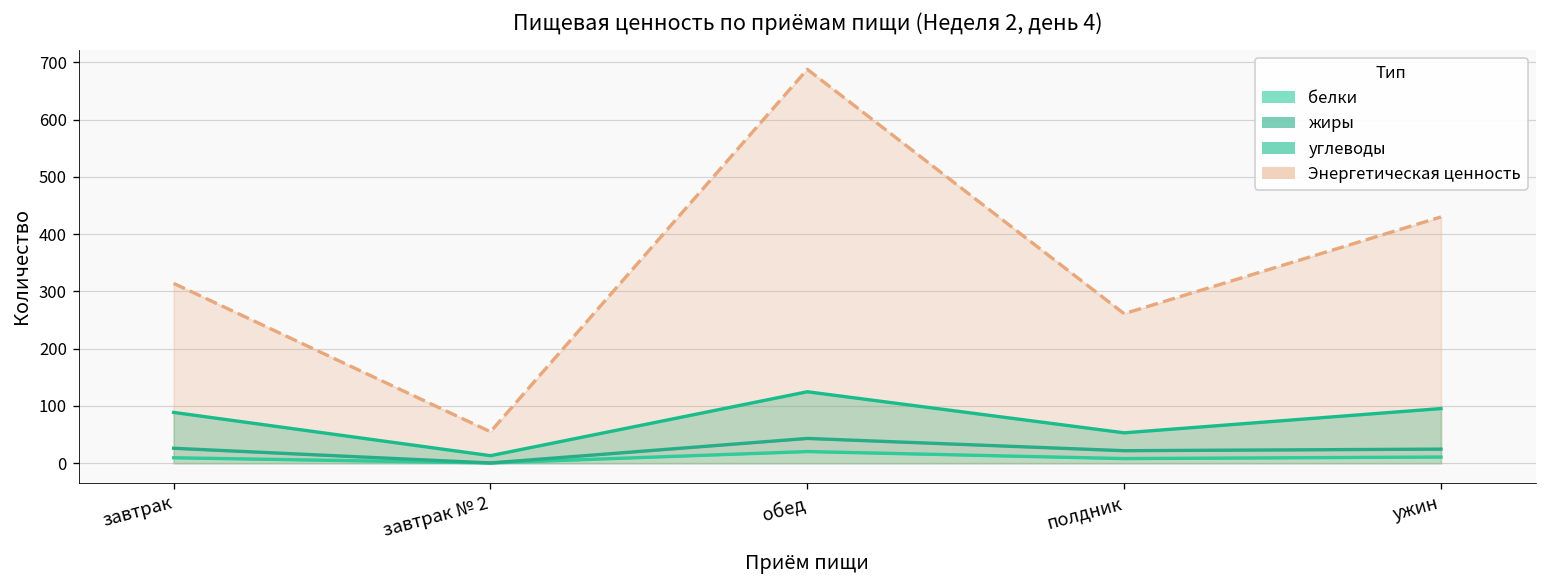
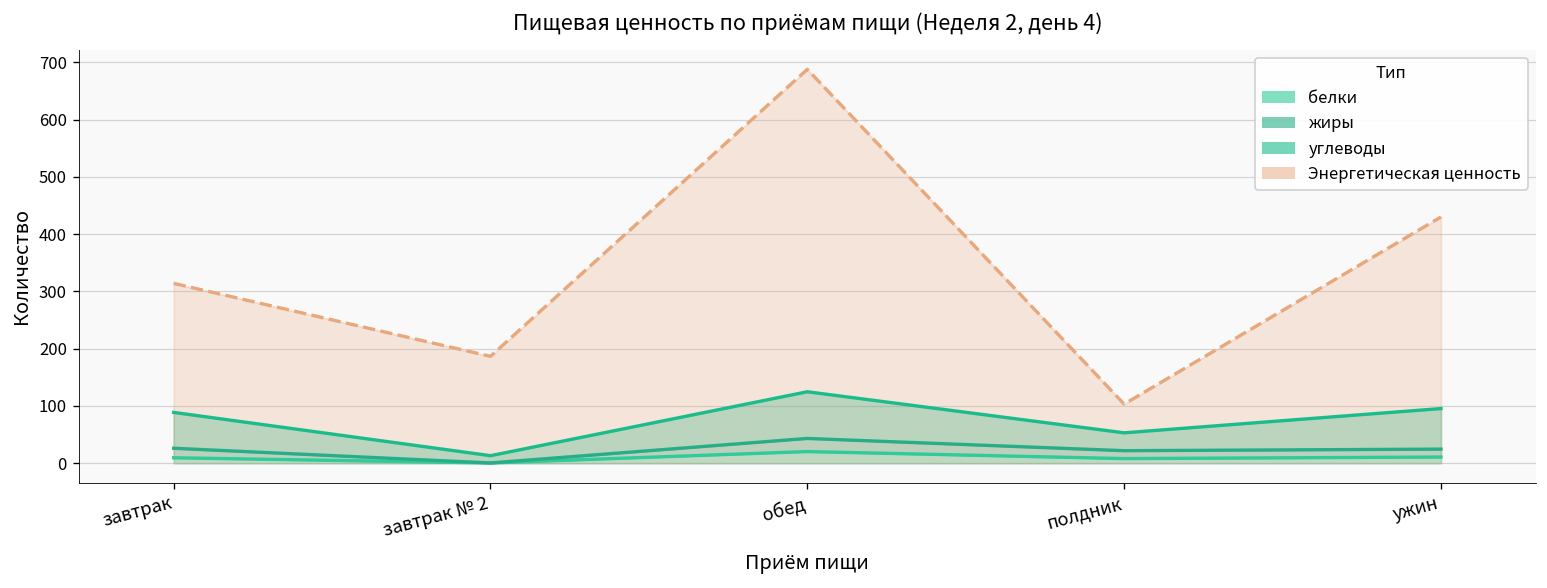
  {
    "Энергетическая ценность": {
      "завтрак": 310,
-     "завтрак № 2": 60,
+     "завтрак № 2": 190,
      "обед": 690,
-     "полдник": 260,
+     "полдник": 100,
      "ужин": 430
    }
  }
